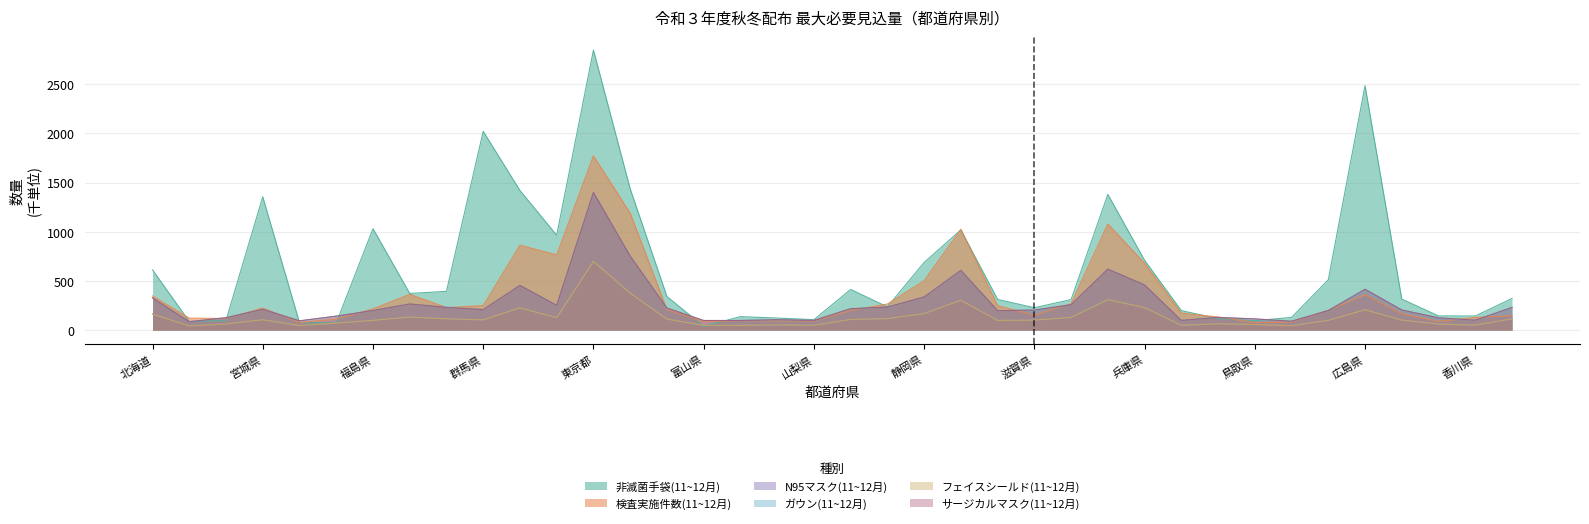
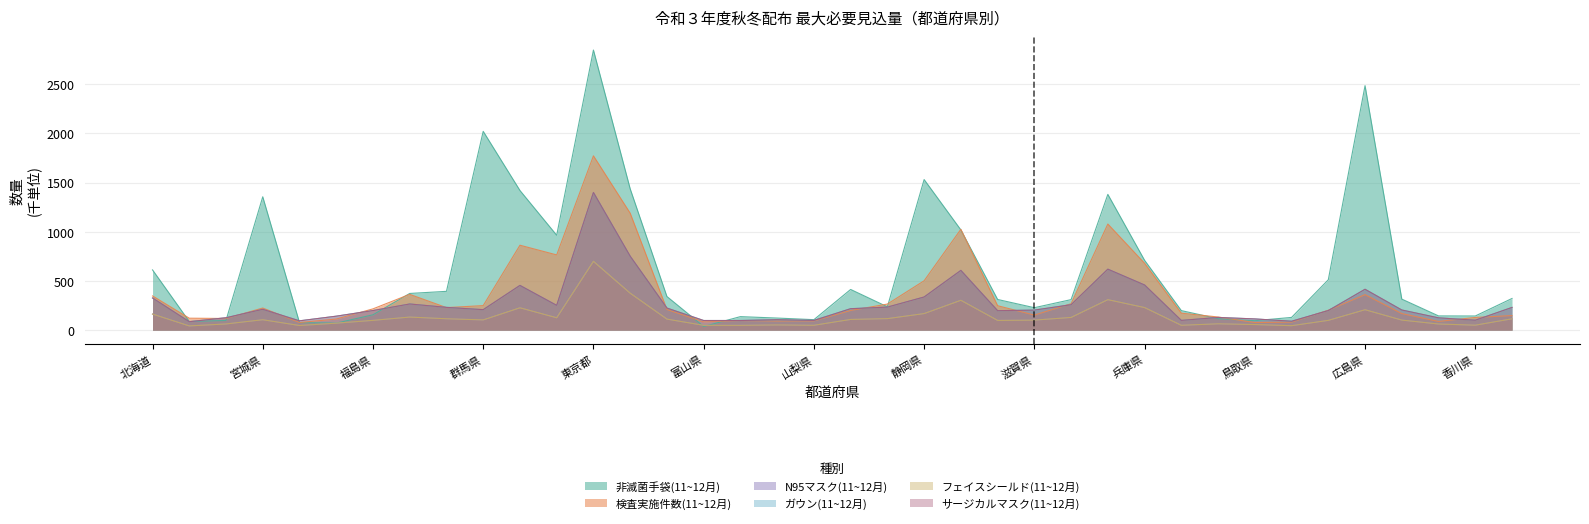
  {
    "非滅菌手袋(11~12月)": {
      "北海道": 600,
      "宮城県": 1400,
-     "福島県": 1000,
+     "福島県": 200,
      "群馬県": 2000,
      "東京都": 2800,
-     "静岡県": 700,
+     "静岡県": 1500,
      "兵庫県": 700,
      "広島県": 2500
    }
  }
